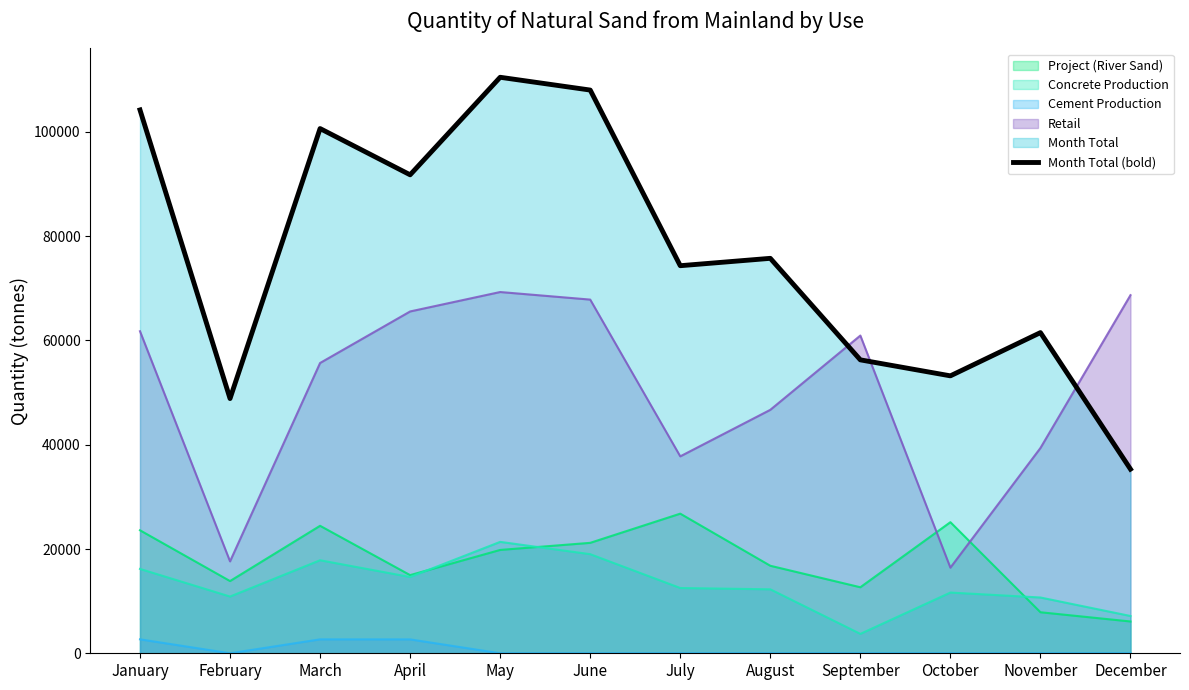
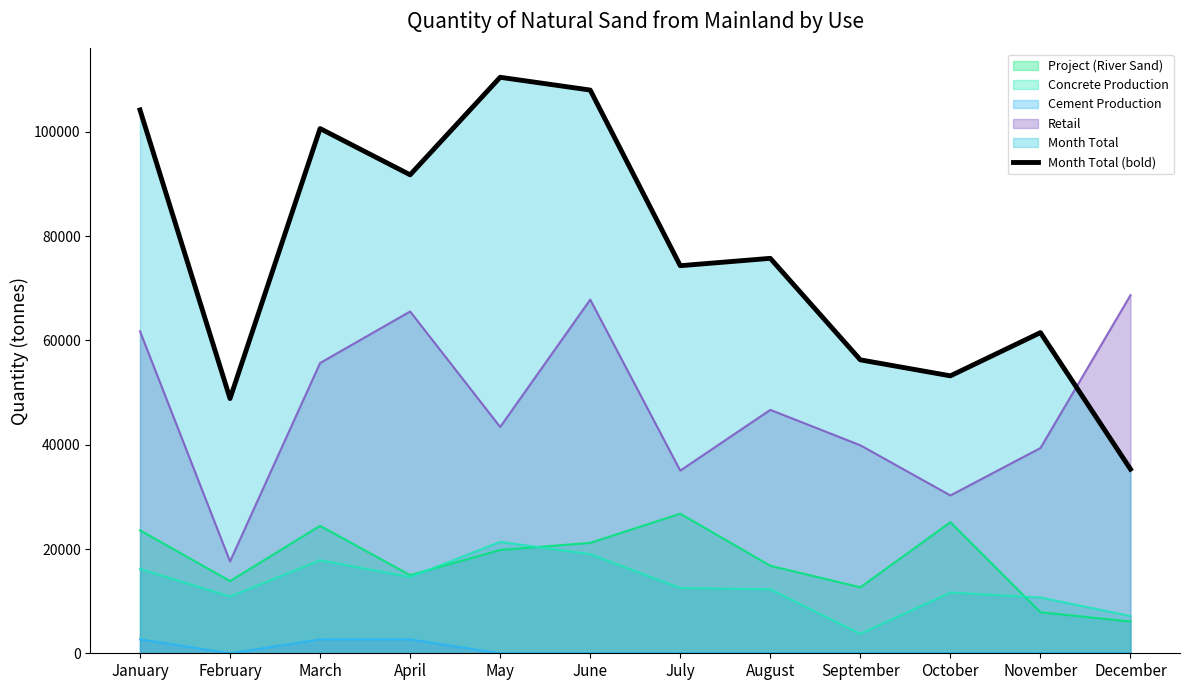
  {
    "Retail": {
      "January": 62000,
      "February": 18000,
      "March": 56000,
      "April": 66000,
-     "May": 69000,
+     "May": 43000,
      "June": 68000,
-     "July": 38000,
+     "July": 35000,
      "August": 47000,
-     "September": 61000,
-     "October": 16000,
+     "September": 40000,
+     "October": 30000,
      "November": 39000,
      "December": 69000
    }
  }
